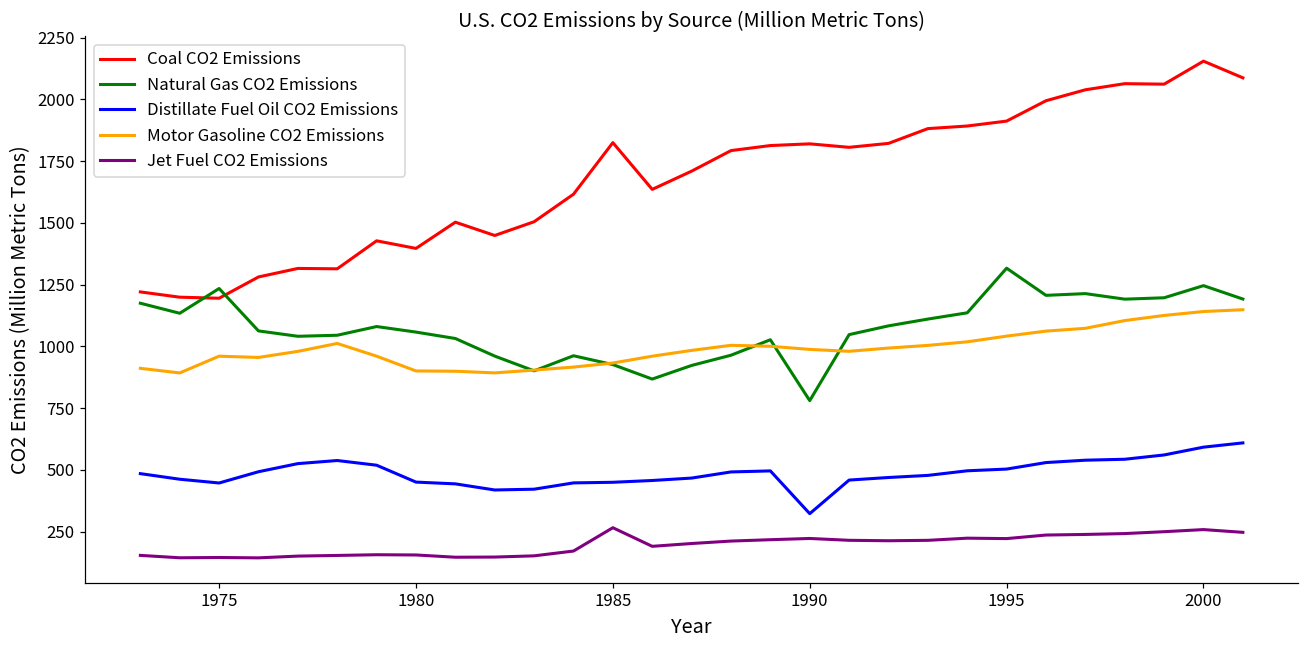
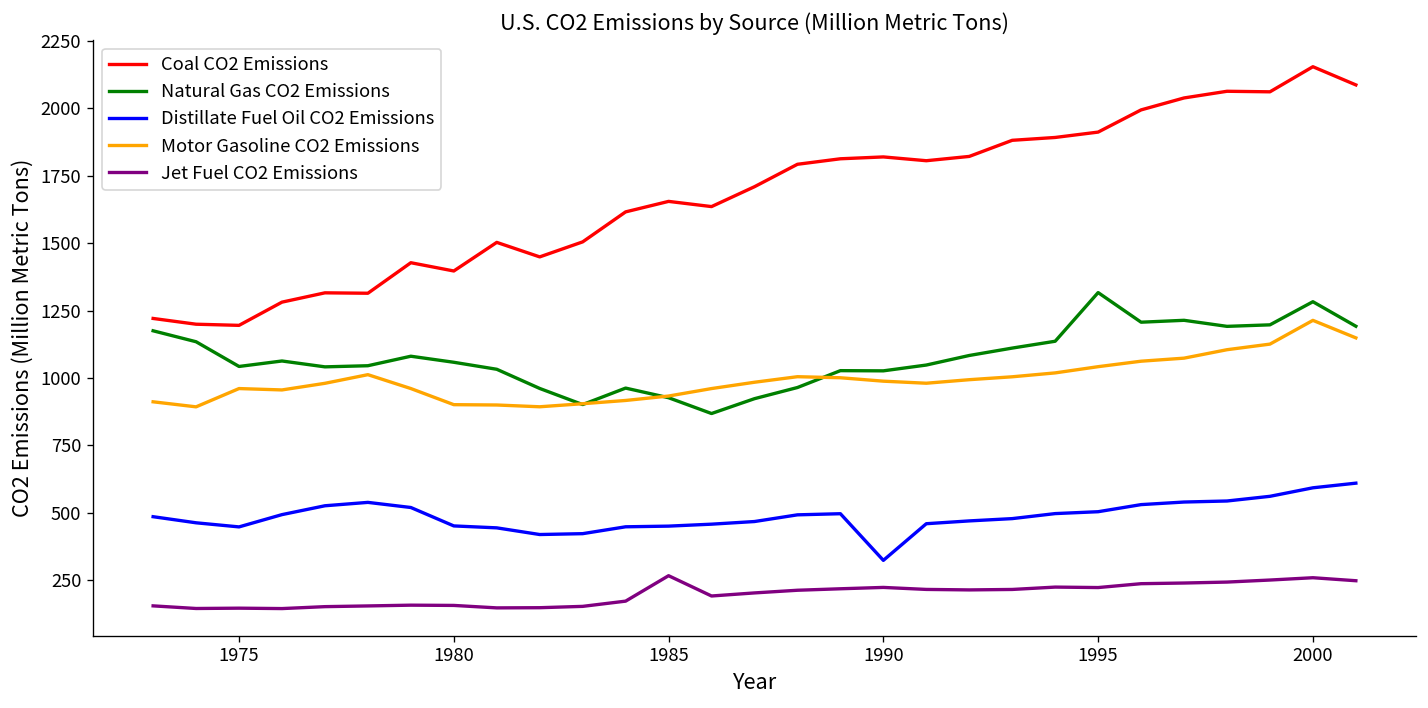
  {
    "Coal CO2 Emissions": {
      "1975": 1200,
      "1980": 1400,
-     "1985": 1820,
+     "1985": 1660,
      "1990": 1820,
      "1995": 1910,
      "2000": 2150
    },
    "Natural Gas CO2 Emissions": {
-     "1975": 1230,
+     "1975": 1040,
      "1980": 1060,
-     "1990": 780,
+     "1990": 1030,
      "1995": 1320,
-     "2000": 1250
+     "2000": 1280
    },
    "Distillate Fuel Oil CO2 Emissions": {
      "1975": 450,
      "1980": 450,
      "1985": 450,
      "1990": 320,
      "1995": 500,
      "2000": 590
    },
    "Motor Gasoline CO2 Emissions": {
      "1975": 960,
      "1980": 900,
      "1990": 990,
      "1995": 1040,
-     "2000": 1140
+     "2000": 1210
    },
    "Jet Fuel CO2 Emissions": {
      "1975": 150,
      "1980": 160,
      "1985": 270,
      "1990": 220,
      "1995": 220,
      "2000": 260
    }
  }
